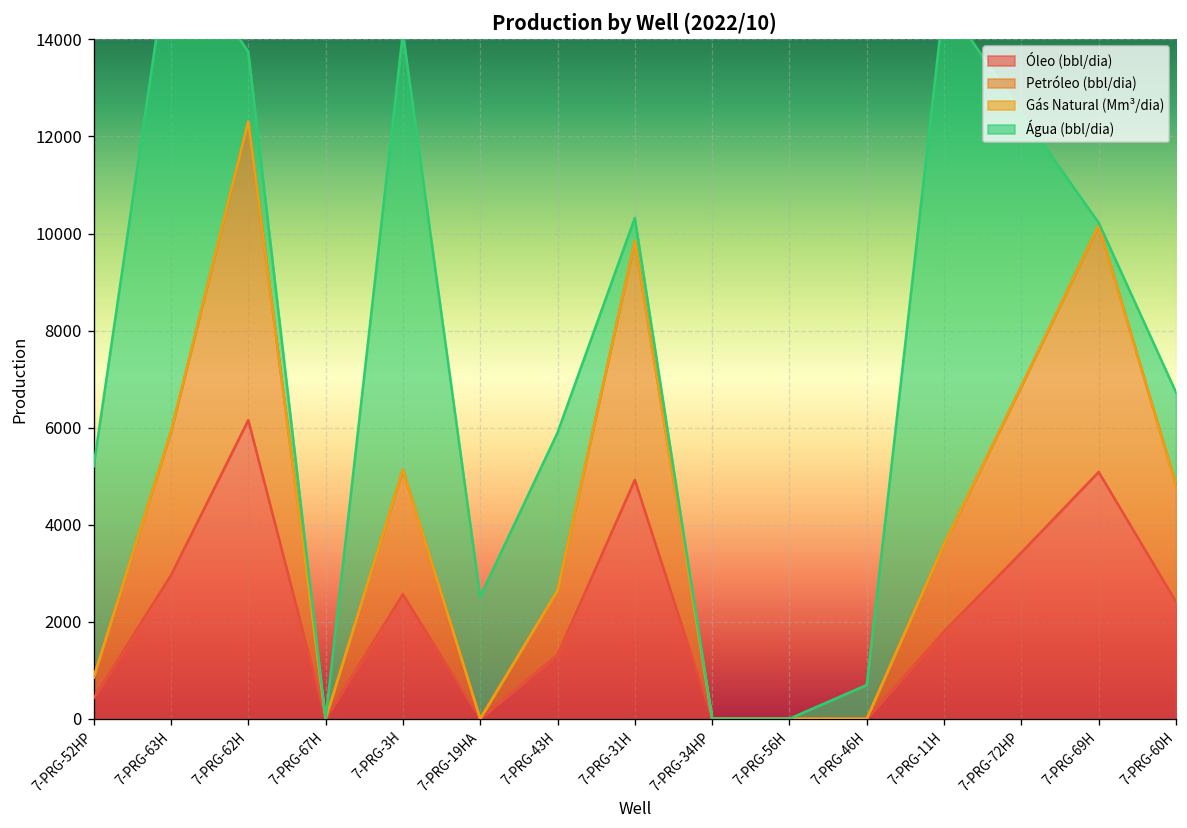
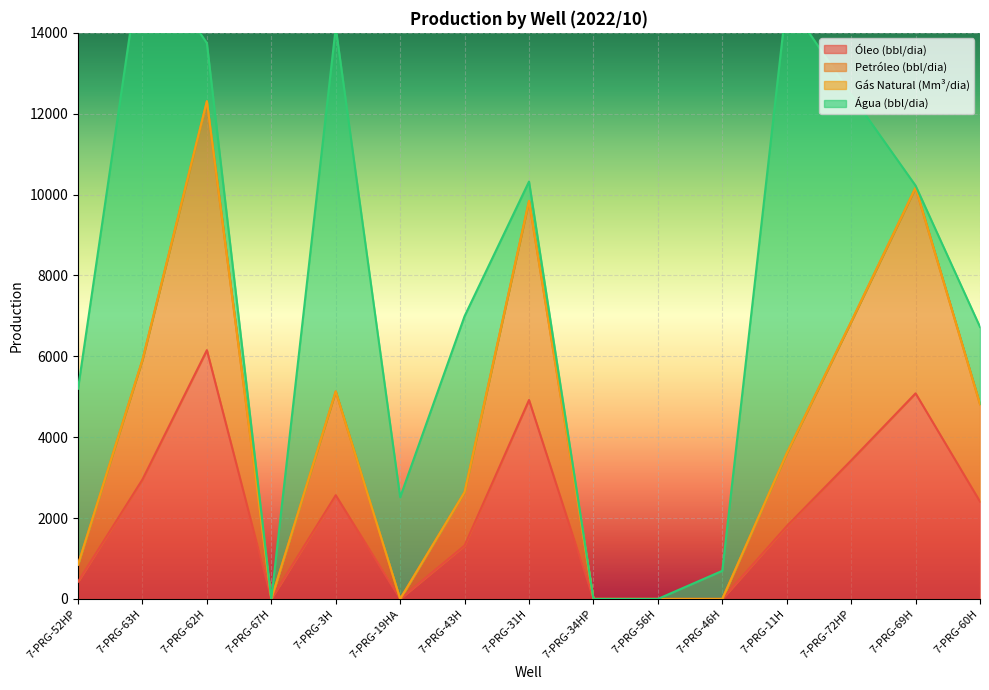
  {
    "Água (bbl/dia)": {
      "7-PRG-52HP": 4300,
      "7-PRG-62H": 1400,
      "7-PRG-19HA": 2500,
-     "7-PRG-43H": 3300,
+     "7-PRG-43H": 4400,
      "7-PRG-31H": 500,
      "7-PRG-46H": 700,
      "7-PRG-60H": 1900
    }
  }
